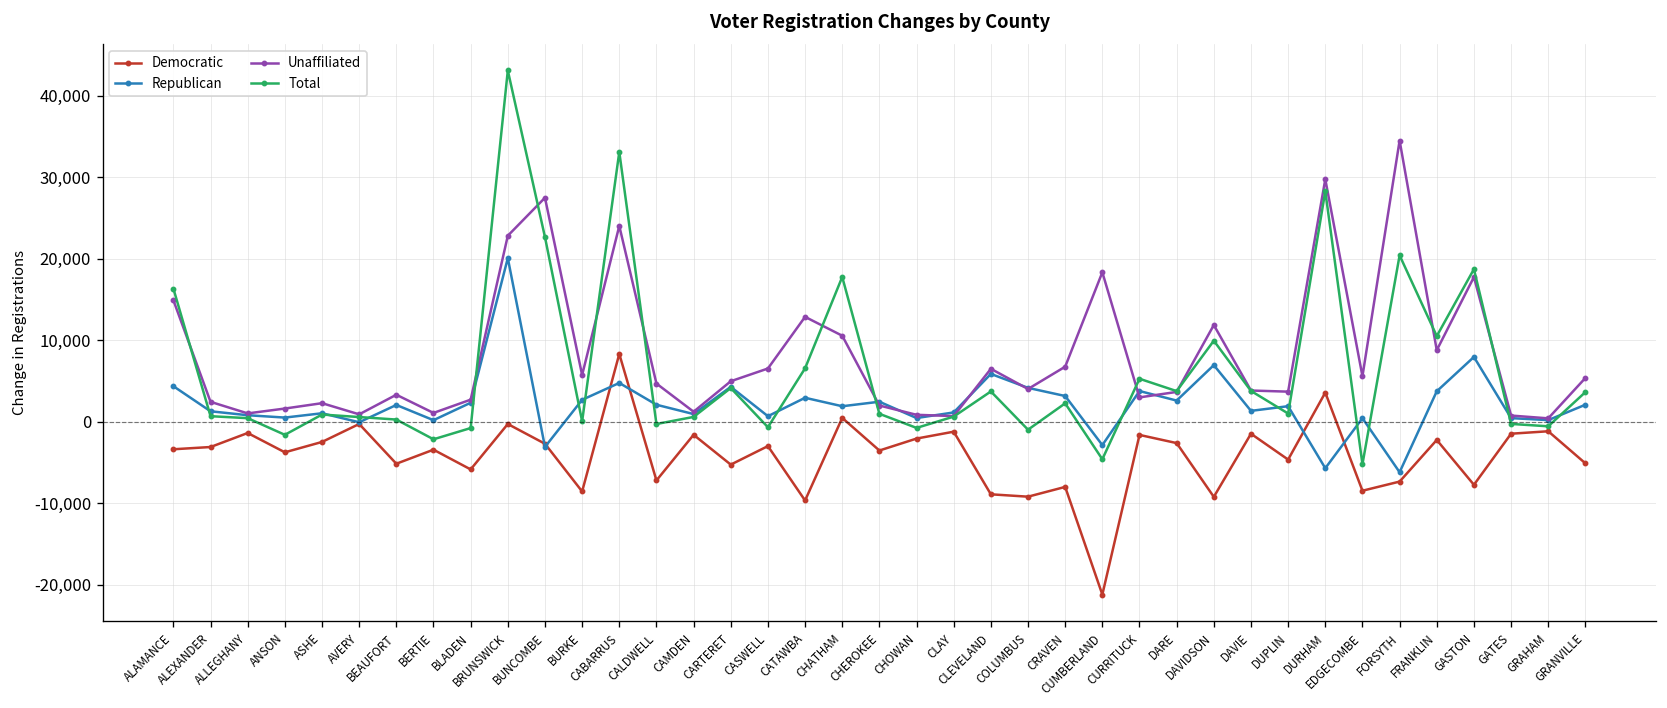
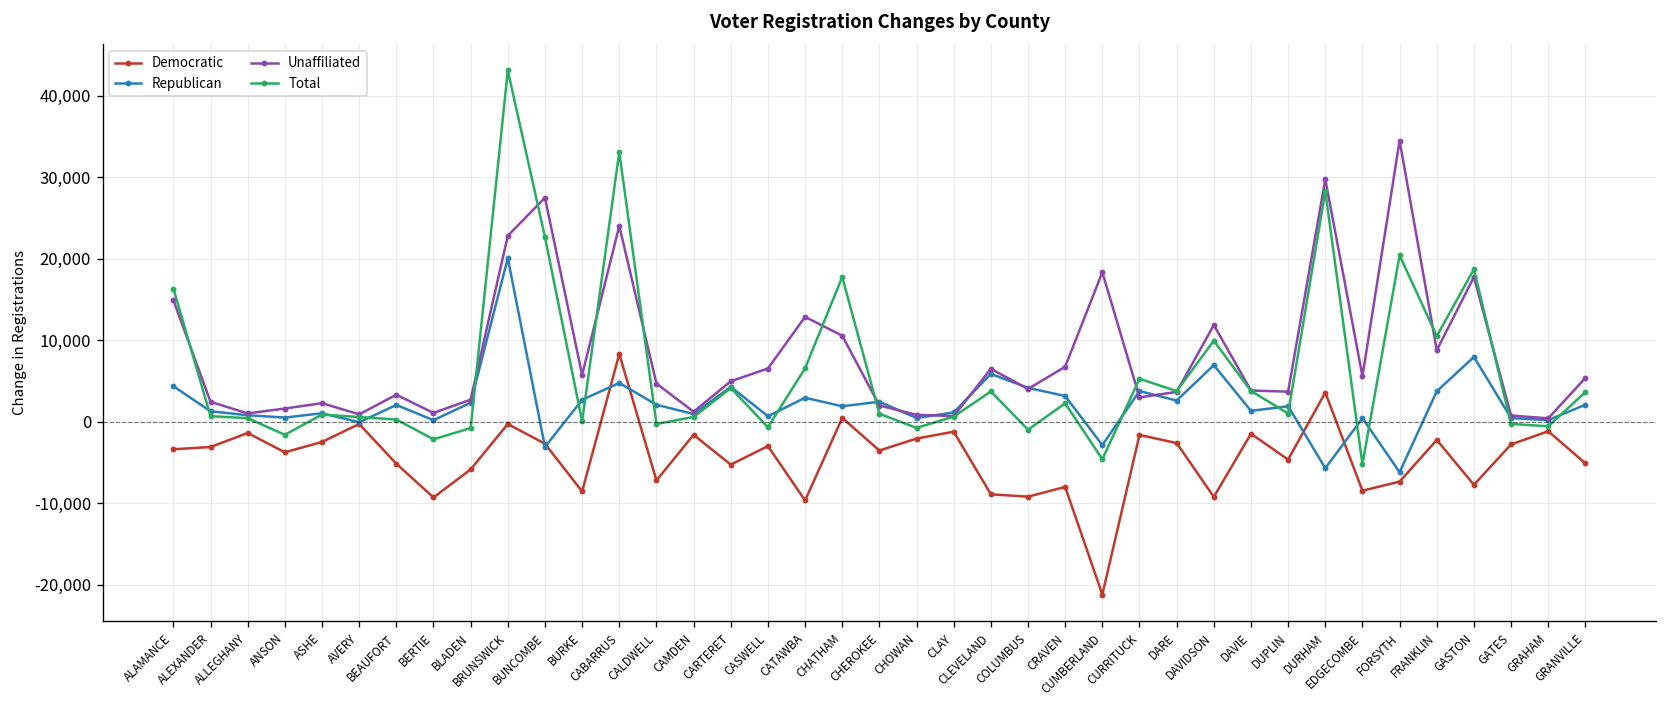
  {
    "Democratic": {
      "ALAMANCE": "-3,000",
      "ALEXANDER": "-3,000",
      "ALLEGHANY": "-1,000",
      "ANSON": "-4,000",
      "ASHE": "-2,000",
      "BEAUFORT": "-5,000",
-     "BERTIE": "-3,000",
+     "BERTIE": "-9,000",
      "BLADEN": "-6,000",
      "BRUNSWICK": "0",
      "BUNCOMBE": "-3,000",
      "BURKE": "-9,000",
      "CABARRUS": "8,000",
      "CALDWELL": "-7,000",
      "CAMDEN": "-2,000",
      "CARTERET": "-5,000",
      "CASWELL": "-3,000",
      "CATAWBA": "-10,000",
      "CHATHAM": "0",
      "CHEROKEE": "-4,000",
      "CHOWAN": "-2,000",
      "CLAY": "-1,000",
      "CLEVELAND": "-9,000",
      "COLUMBUS": "-9,000",
      "CRAVEN": "-8,000",
      "CUMBERLAND": "-21,000",
      "CURRITUCK": "-2,000",
      "DARE": "-3,000",
      "DAVIDSON": "-9,000",
      "DAVIE": "-1,000",
      "DUPLIN": "-5,000",
      "DURHAM": "4,000",
      "EDGECOMBE": "-8,000",
      "FORSYTH": "-7,000",
      "FRANKLIN": "-2,000",
      "GASTON": "-8,000",
-     "GATES": "-1,000",
+     "GATES": "-3,000",
      "GRAHAM": "-1,000",
      "GRANVILLE": "-5,000"
    },
    "Republican": {
      "ALAMANCE": "4,000",
      "ALEXANDER": "1,000",
      "ANSON": "0",
      "BEAUFORT": "2,000",
      "BERTIE": "0",
      "BRUNSWICK": "20,000",
      "BUNCOMBE": "-3,000",
      "BURKE": "3,000",
      "CABARRUS": "5,000",
      "CALDWELL": "2,000",
      "CASWELL": "1,000",
      "CATAWBA": "3,000",
      "CHATHAM": "2,000",
      "CHEROKEE": "2,000",
      "CHOWAN": "0",
      "CLAY": "1,000",
      "CLEVELAND": "6,000",
      "CRAVEN": "3,000",
      "CUMBERLAND": "-3,000",
      "CURRITUCK": "4,000",
      "DARE": "3,000",
      "DAVIDSON": "7,000",
      "DAVIE": "1,000",
      "DUPLIN": "2,000",
      "DURHAM": "-6,000",
      "EDGECOMBE": "0",
      "FORSYTH": "-6,000",
      "FRANKLIN": "4,000",
      "GASTON": "8,000",
      "GRANVILLE": "2,000"
    },
    "Unaffiliated": {
      "ALAMANCE": "15,000",
      "ALEXANDER": "2,000",
      "ANSON": "2,000",
      "ASHE": "2,000",
      "BEAUFORT": "3,000",
      "BERTIE": "1,000",
      "BRUNSWICK": "23,000",
      "BUNCOMBE": "27,000",
      "BURKE": "6,000",
      "CABARRUS": "24,000",
      "CALDWELL": "5,000",
      "CARTERET": "5,000",
      "CASWELL": "7,000",
      "CATAWBA": "13,000",
      "CHATHAM": "11,000",
      "CHEROKEE": "2,000",
      "CHOWAN": "1,000",
      "CLEVELAND": "6,000",
      "CRAVEN": "7,000",
      "CUMBERLAND": "18,000",
      "CURRITUCK": "3,000",
      "DAVIDSON": "12,000",
      "DUPLIN": "4,000",
      "DURHAM": "30,000",
      "EDGECOMBE": "6,000",
      "FORSYTH": "34,000",
      "FRANKLIN": "9,000",
      "GASTON": "18,000",
      "GRANVILLE": "5,000"
    },
    "Total": {
      "ALAMANCE": "16,000",
      "ALEXANDER": "1,000",
      "ANSON": "-2,000",
      "BEAUFORT": "0",
      "BERTIE": "-2,000",
      "BLADEN": "-1,000",
      "BRUNSWICK": "43,000",
      "BUNCOMBE": "23,000",
      "BURKE": "0",
      "CABARRUS": "33,000",
      "CALDWELL": "0",
      "CASWELL": "-1,000",
      "CATAWBA": "7,000",
      "CHATHAM": "18,000",
      "CHEROKEE": "1,000",
      "CHOWAN": "-1,000",
      "CLEVELAND": "4,000",
      "COLUMBUS": "-1,000",
      "CRAVEN": "2,000",
      "CUMBERLAND": "-5,000",
      "CURRITUCK": "5,000",
      "DAVIDSON": "10,000",
      "DUPLIN": "1,000",
      "DURHAM": "28,000",
      "EDGECOMBE": "-5,000",
      "FORSYTH": "20,000",
      "FRANKLIN": "10,000",
      "GASTON": "19,000",
      "GATES": "0",
      "GRAHAM": "-1,000",
      "GRANVILLE": "4,000"
    }
  }
